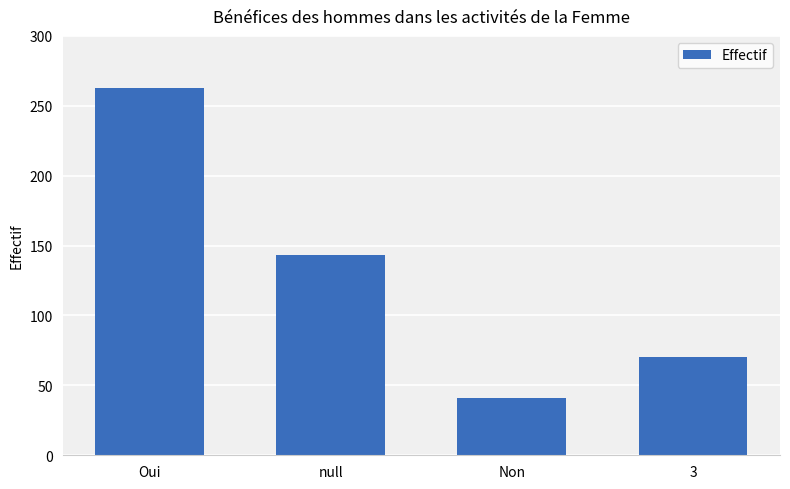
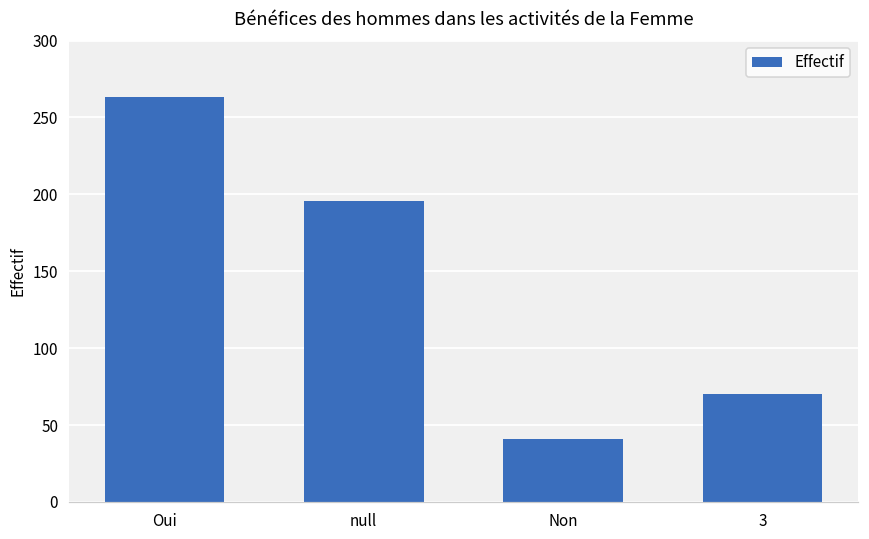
  {
    "Oui": 263,
-   "null": 143,
+   "null": 196,
    "Non": 41,
    "3": 70
  }
